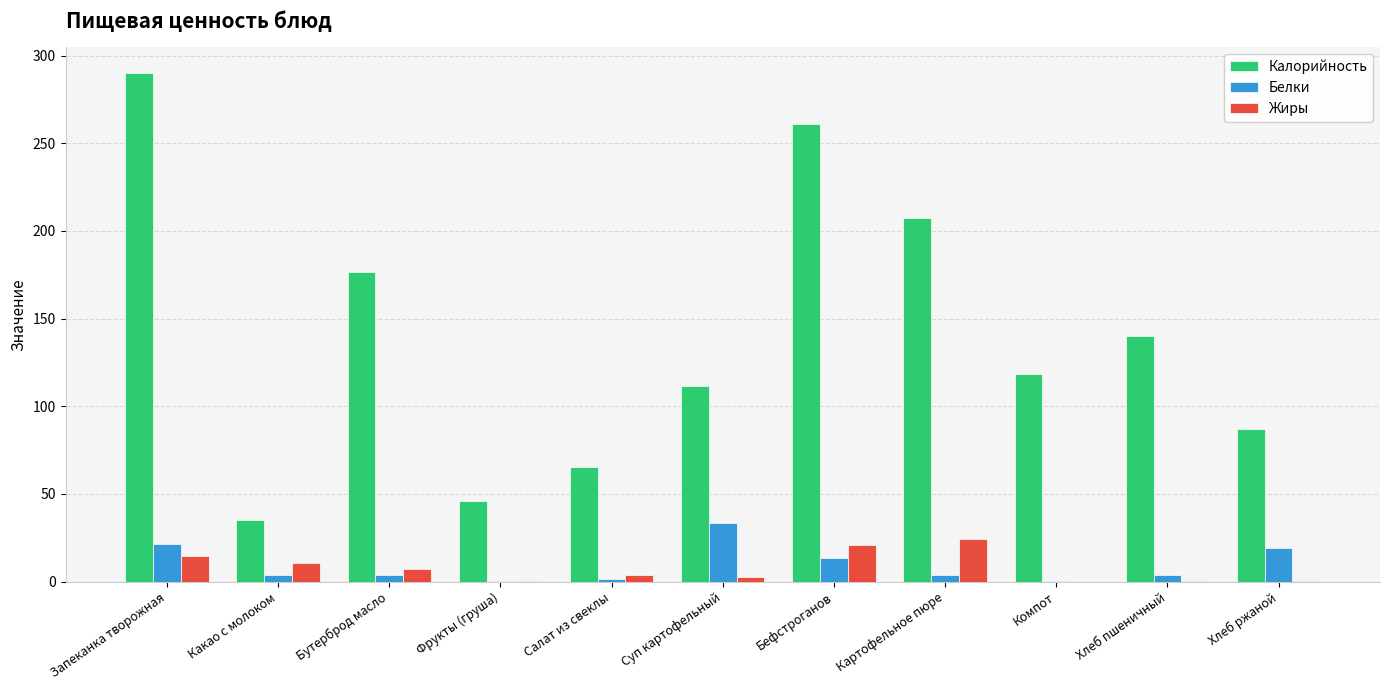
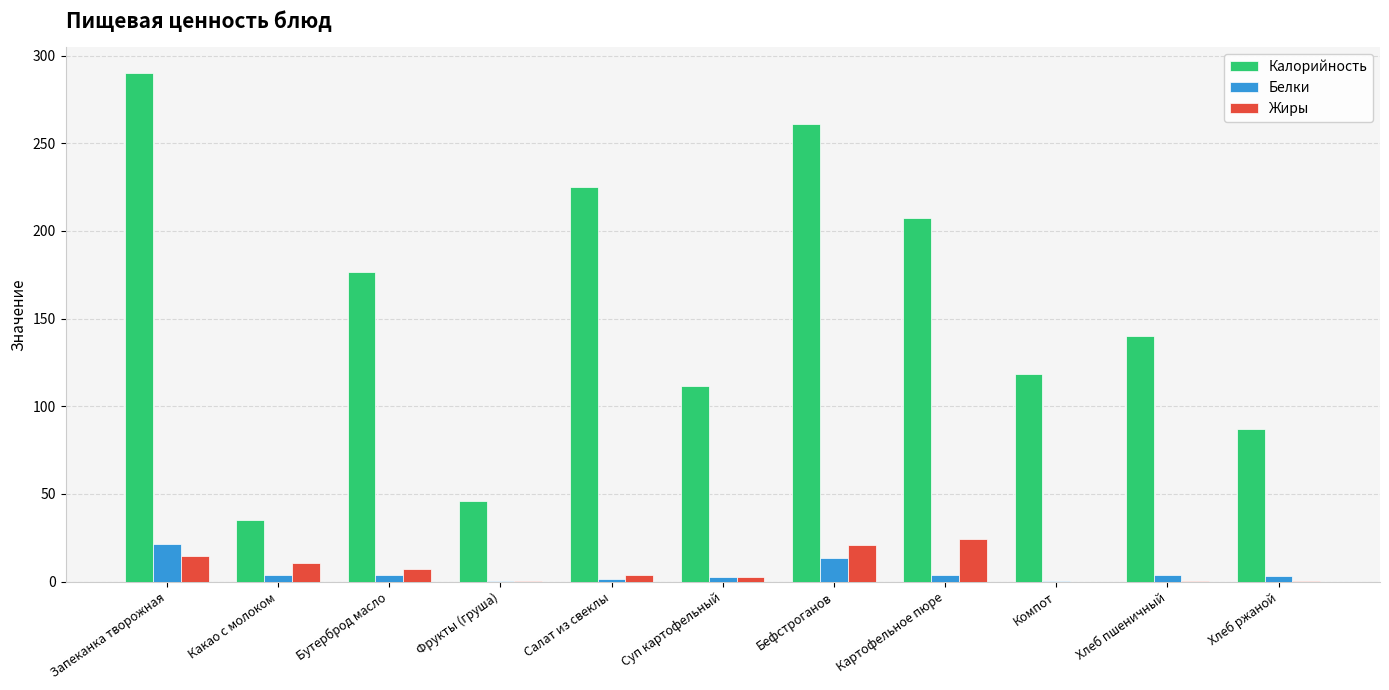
  {
    "Калорийность": {
      "Запеканка творожная": 290,
      "Какао с молоком": 35,
      "Бутерброд масло": 176,
      "Фрукты (груша)": 46,
-     "Салат из свеклы": 66,
+     "Салат из свеклы": 225,
      "Суп картофельный": 112,
      "Бефстроганов": 261,
      "Картофельное пюре": 207,
      "Компот": 118,
      "Хлеб пшеничный": 140,
      "Хлеб ржаной": 87
    },
    "Белки": {
      "Запеканка творожная": 21,
      "Какао с молоком": 4,
      "Бутерброд масло": 4,
      "Салат из свеклы": 1,
-     "Суп картофельный": 33,
+     "Суп картофельный": 3,
      "Бефстроганов": 14,
      "Картофельное пюре": 4,
      "Хлеб пшеничный": 4,
-     "Хлеб ржаной": 19
+     "Хлеб ржаной": 3
    },
    "Жиры": {
      "Запеканка творожная": 15,
      "Какао с молоком": 11,
      "Бутерброд масло": 7,
      "Салат из свеклы": 4,
      "Суп картофельный": 3,
      "Бефстроганов": 21,
      "Картофельное пюре": 24,
      "Компот": 0
    }
  }
